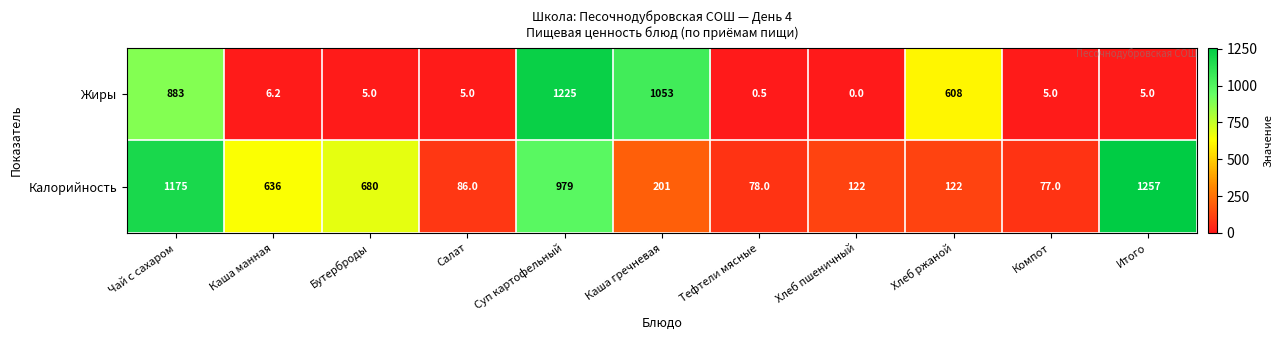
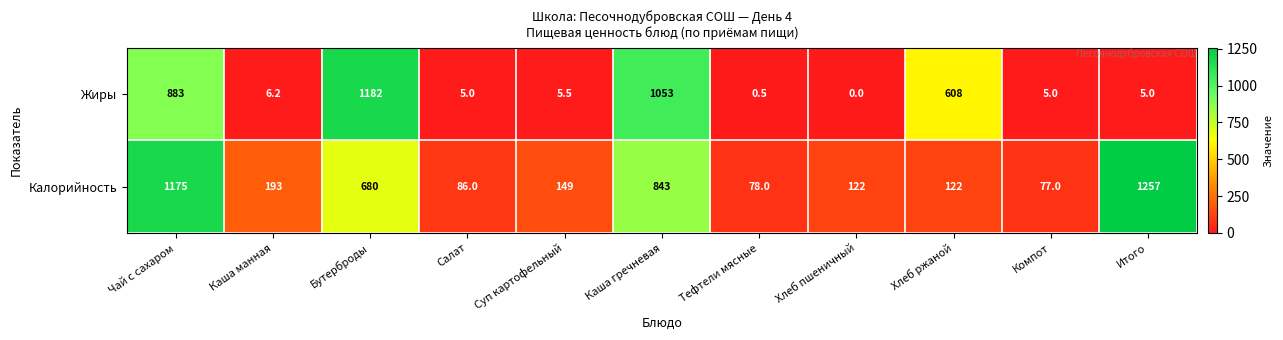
  {
    "Жиры": {
      "Чай с сахаром": 883,
      "Каша манная": 6.2,
-     "Бутерброды": 5.0,
+     "Бутерброды": 1182,
      "Салат": 5.0,
-     "Суп картофельный": 1225,
+     "Суп картофельный": 5.5,
      "Каша гречневая": 1053,
      "Тефтели мясные": 0.5,
      "Хлеб пшеничный": 0.0,
      "Хлеб ржаной": 608,
      "Компот": 5.0
    },
    "Калорийность": {
      "Чай с сахаром": 1175,
-     "Каша манная": 636,
+     "Каша манная": 193,
      "Бутерброды": 680,
      "Салат": 86.0,
-     "Суп картофельный": 979,
-     "Каша гречневая": 201,
+     "Суп картофельный": 149,
+     "Каша гречневая": 843,
      "Тефтели мясные": 78.0,
      "Хлеб пшеничный": 122,
      "Хлеб ржаной": 122,
      "Компот": 77.0,
      "Итого": 1257
    }
  }
